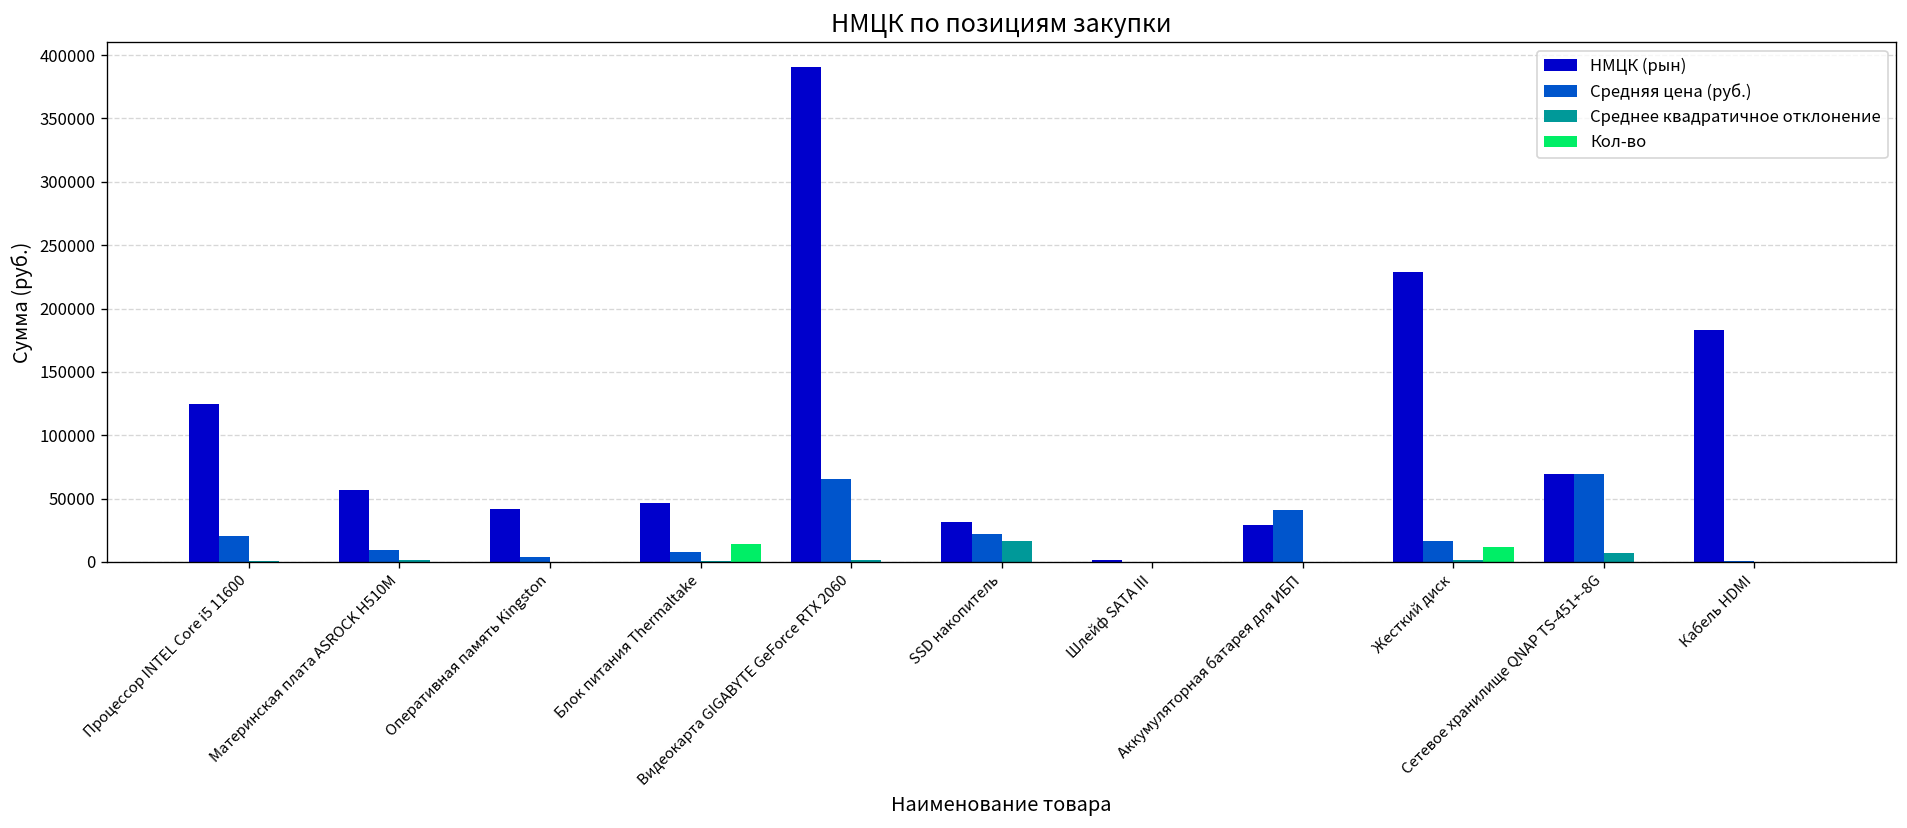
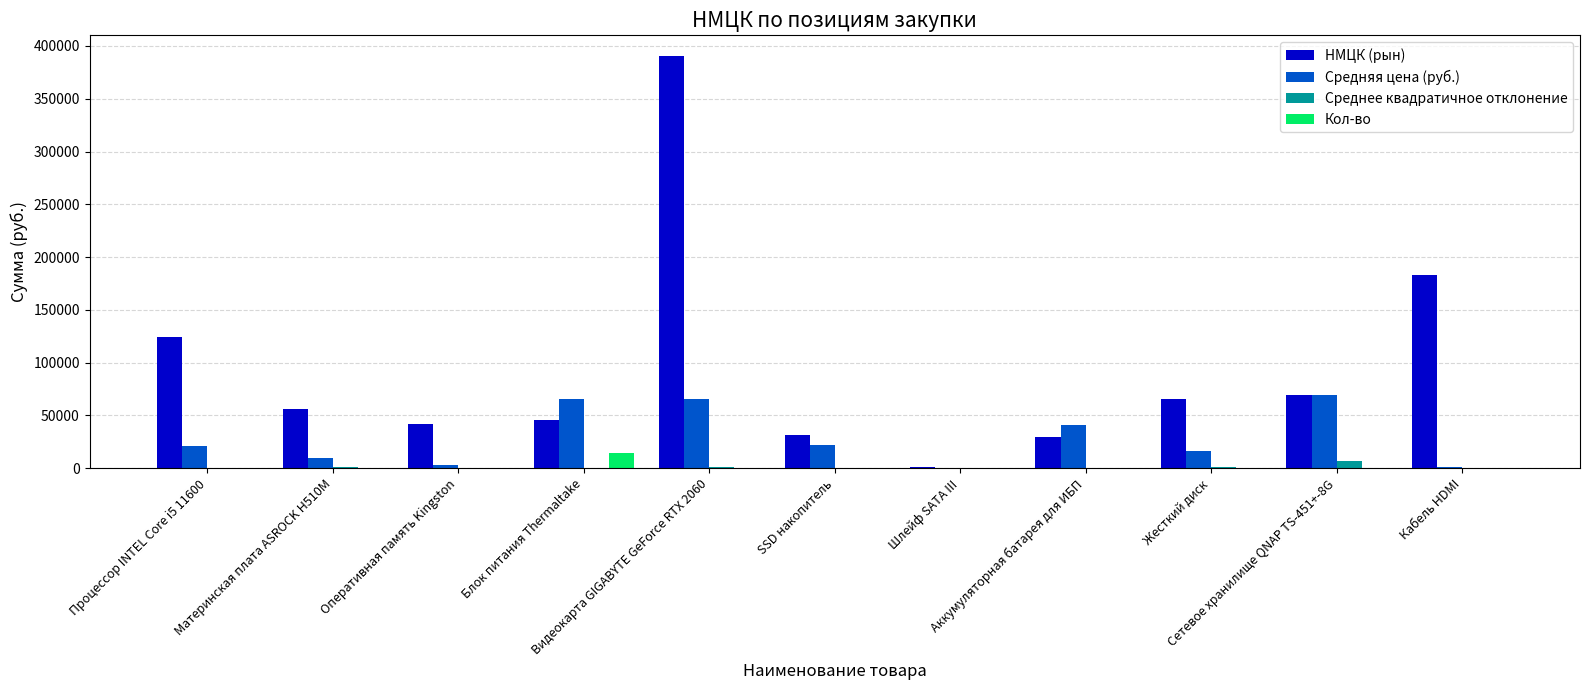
  {
    "НМЦК (рын)": {
      "Процессор INTEL Core i5 11600": 125000,
      "Материнская плата ASROCK H510M": 57000,
      "Оперативная память Kingston": 42000,
      "Блок питания Thermaltake": 46000,
      "Видеокарта GIGABYTE GeForce RTX 2060": 391000,
      "SSD накопитель": 31000,
      "Аккумуляторная батарея для ИБП": 29000,
-     "Жесткий диск": 229000,
+     "Жесткий диск": 65000,
      "Сетевое хранилище QNAP TS-451+-8G": 70000,
      "Кабель HDMI": 183000
    },
    "Средняя цена (руб.)": {
      "Процессор INTEL Core i5 11600": 21000,
      "Материнская плата ASROCK H510M": 9000,
      "Оперативная память Kingston": 3000,
-     "Блок питания Thermaltake": 8000,
+     "Блок питания Thermaltake": 65000,
      "Видеокарта GIGABYTE GeForce RTX 2060": 65000,
      "SSD накопитель": 22000,
      "Аккумуляторная батарея для ИБП": 41000,
      "Жесткий диск": 16000,
      "Сетевое хранилище QNAP TS-451+-8G": 70000
    },
    "Среднее квадратичное отклонение": {
-     "SSD накопитель": 17000,
+     "SSD накопитель": 0,
      "Сетевое хранилище QNAP TS-451+-8G": 7000
    },
    "Кол-во": {
      "Блок питания Thermaltake": 14000,
-     "Жесткий диск": 11000
+     "Жесткий диск": 0
    }
  }
